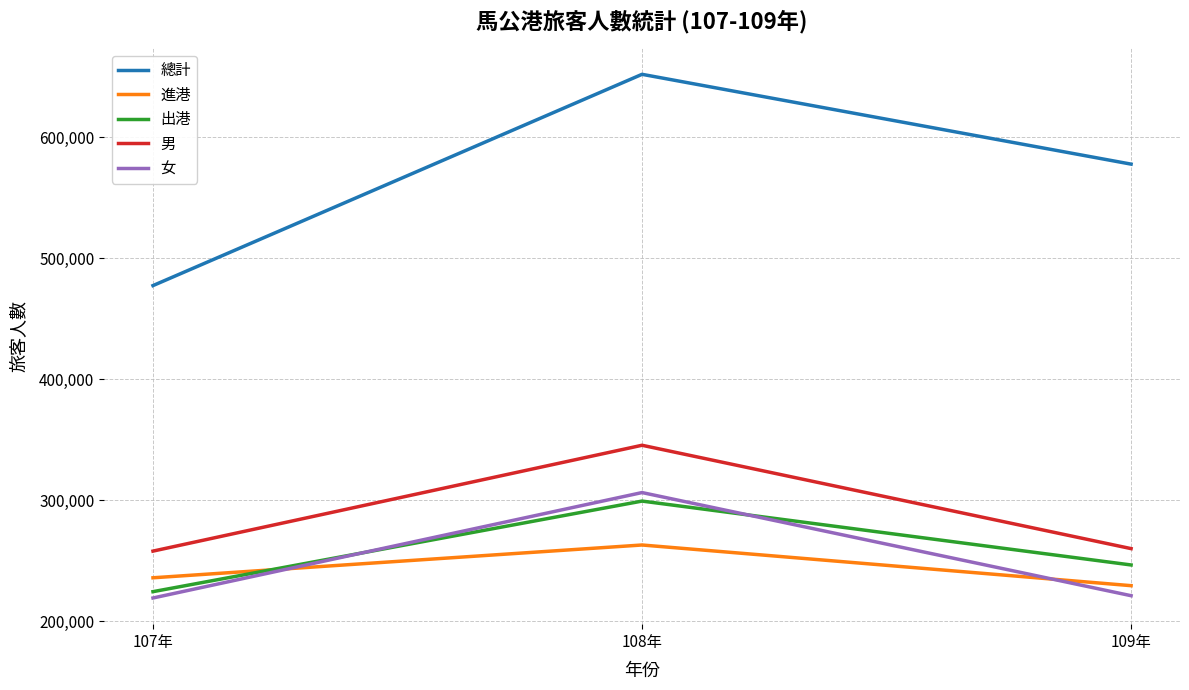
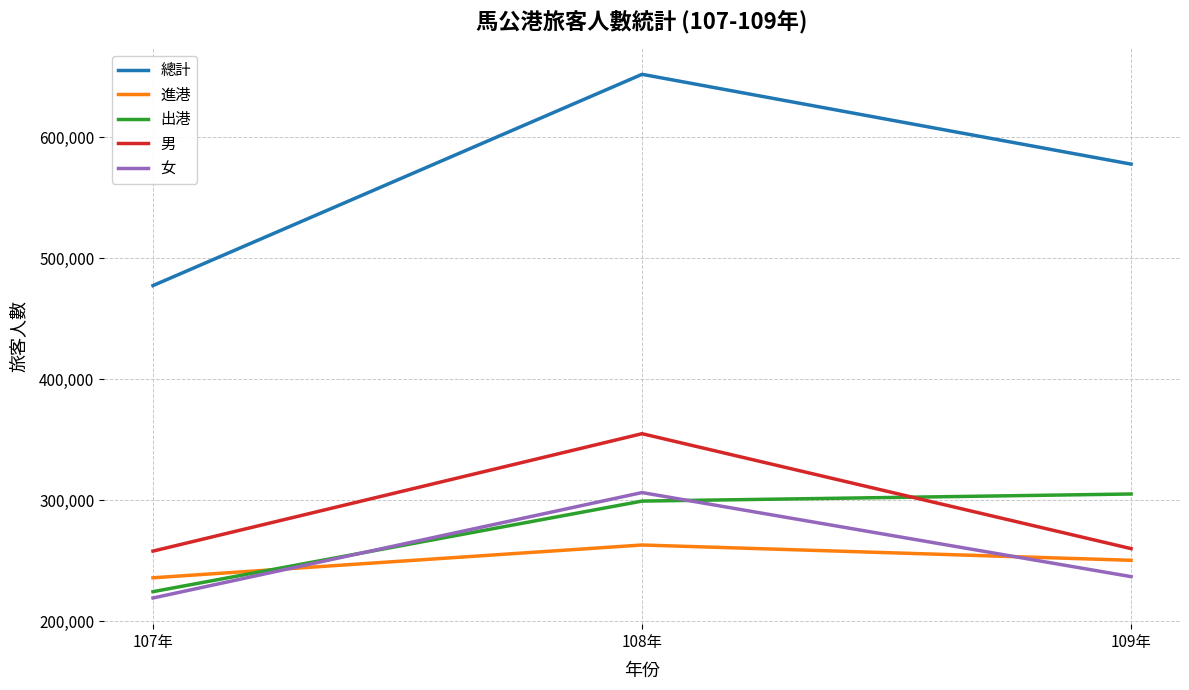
  {
    "總計": {
      "107年": "477,000",
      "108年": "652,000",
      "109年": "578,000"
    },
    "進港": {
      "107年": "236,000",
      "108年": "263,000",
-     "109年": "229,000"
+     "109年": "250,000"
    },
    "出港": {
      "107年": "225,000",
      "108年": "299,000",
-     "109年": "247,000"
+     "109年": "305,000"
    },
    "男": {
      "107年": "258,000",
-     "108年": "345,000",
+     "108年": "355,000",
      "109年": "260,000"
    },
    "女": {
      "107年": "219,000",
      "108年": "306,000",
-     "109年": "221,000"
+     "109年": "237,000"
    }
  }
